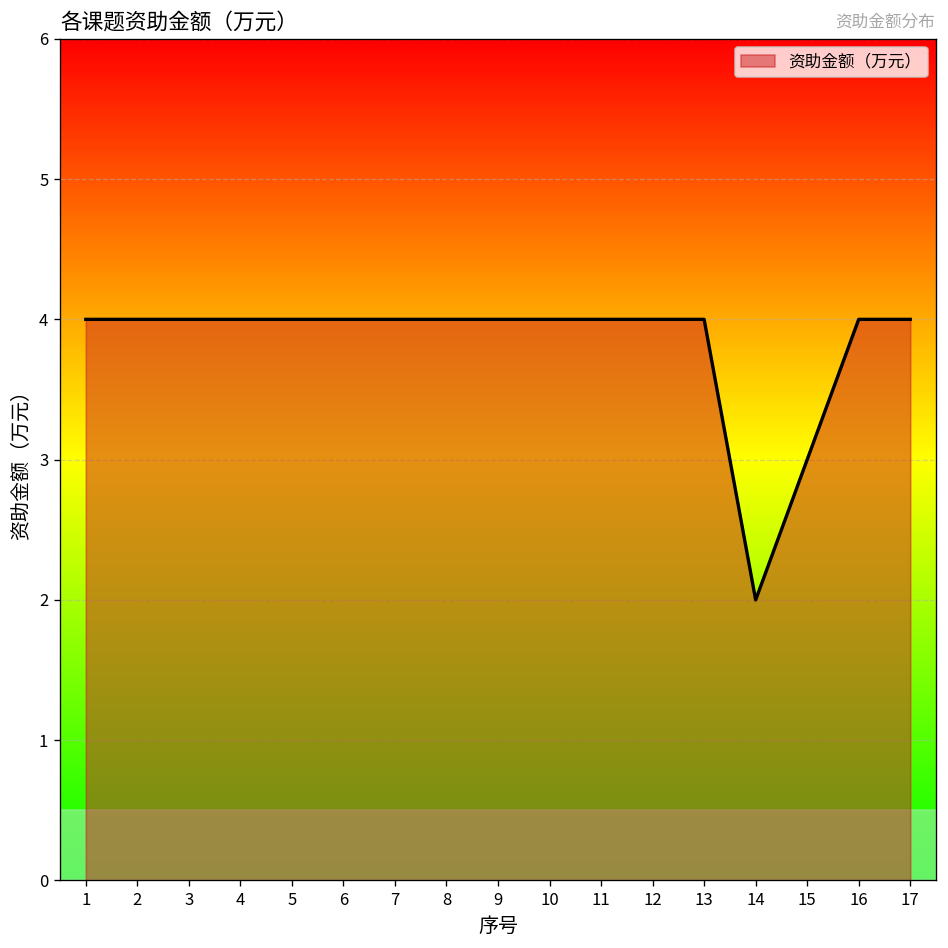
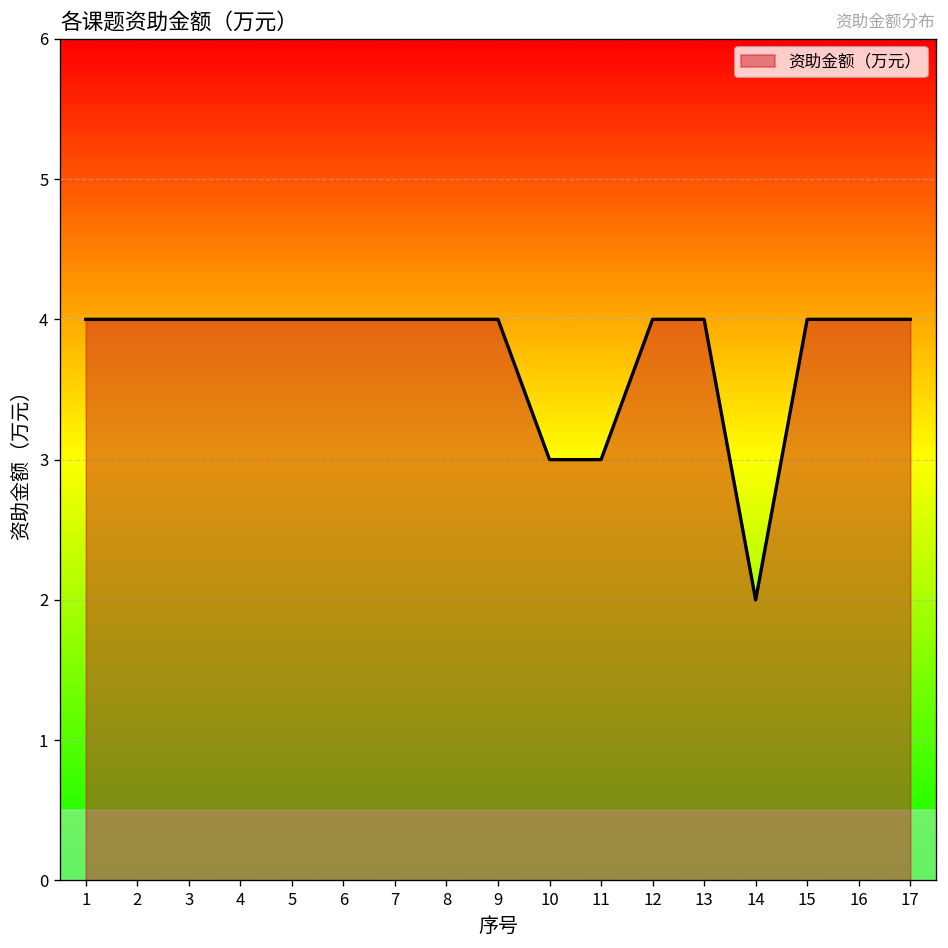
  {
    "1": 4,
    "2": 4,
    "3": 4,
    "4": 4,
    "5": 4,
    "6": 4,
    "7": 4,
    "8": 4,
    "9": 4,
-   "10": 4,
-   "11": 4,
+   "10": 3,
+   "11": 3,
    "12": 4,
    "13": 4,
    "14": 2,
-   "15": 3,
+   "15": 4,
    "16": 4,
    "17": 4
  }
